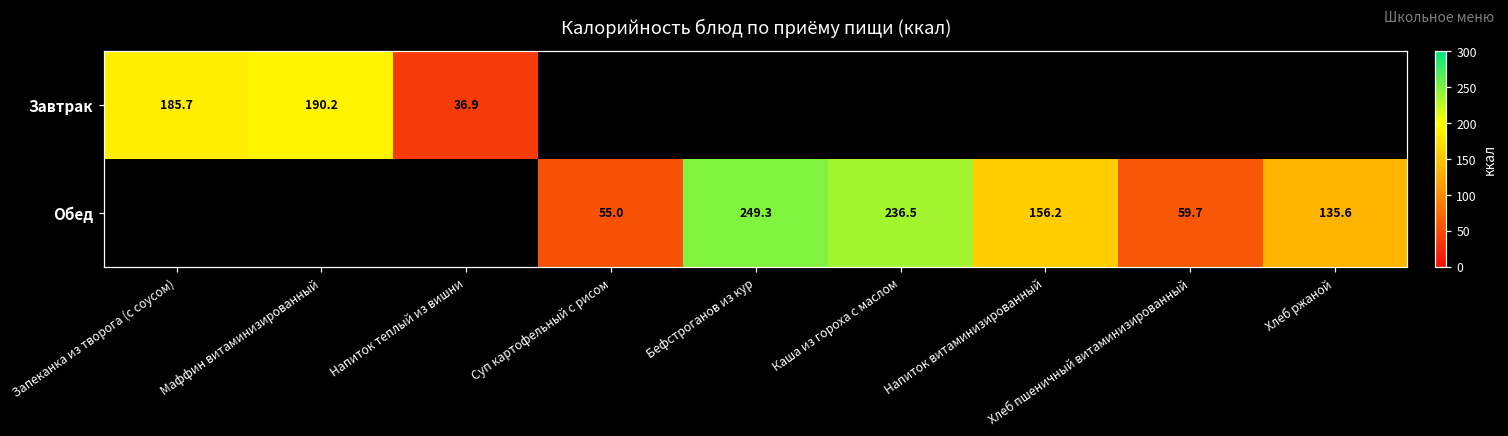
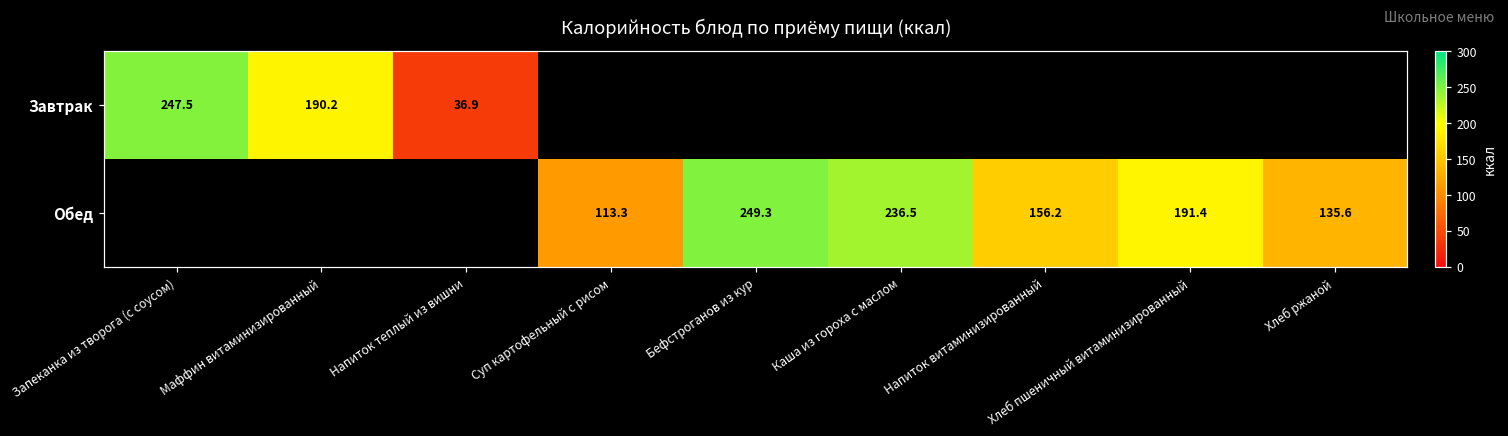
  {
    "Завтрак": {
-     "Запеканка из творога (с соусом)": 185.7,
+     "Запеканка из творога (с соусом)": 247.5,
      "Маффин витаминизированный": 190.2,
      "Напиток теплый из вишни": 36.9
    },
    "Обед": {
-     "Суп картофельный с рисом": 55.0,
+     "Суп картофельный с рисом": 113.3,
      "Бефстроганов из кур": 249.3,
      "Каша из гороха с маслом": 236.5,
      "Напиток витаминизированный": 156.2,
-     "Хлеб пшеничный витаминизированный": 59.7,
+     "Хлеб пшеничный витаминизированный": 191.4,
      "Хлеб ржаной": 135.6
    }
  }
